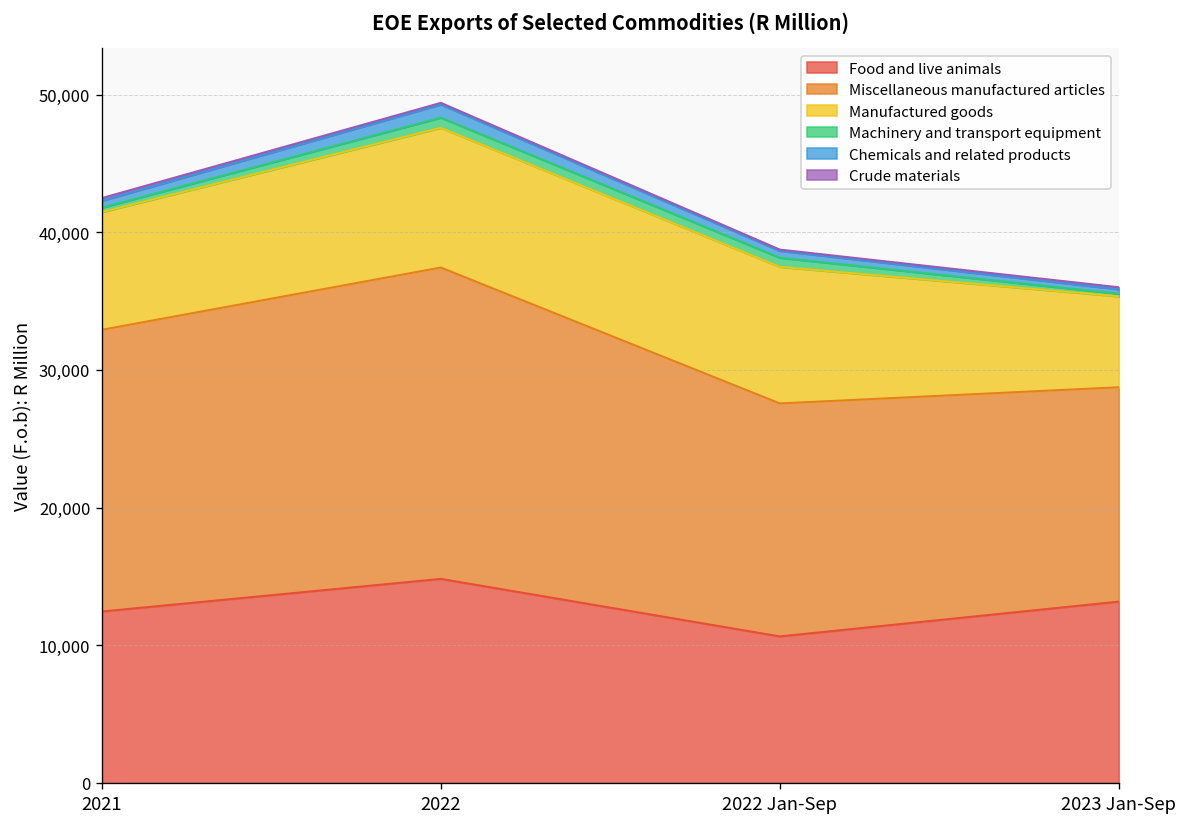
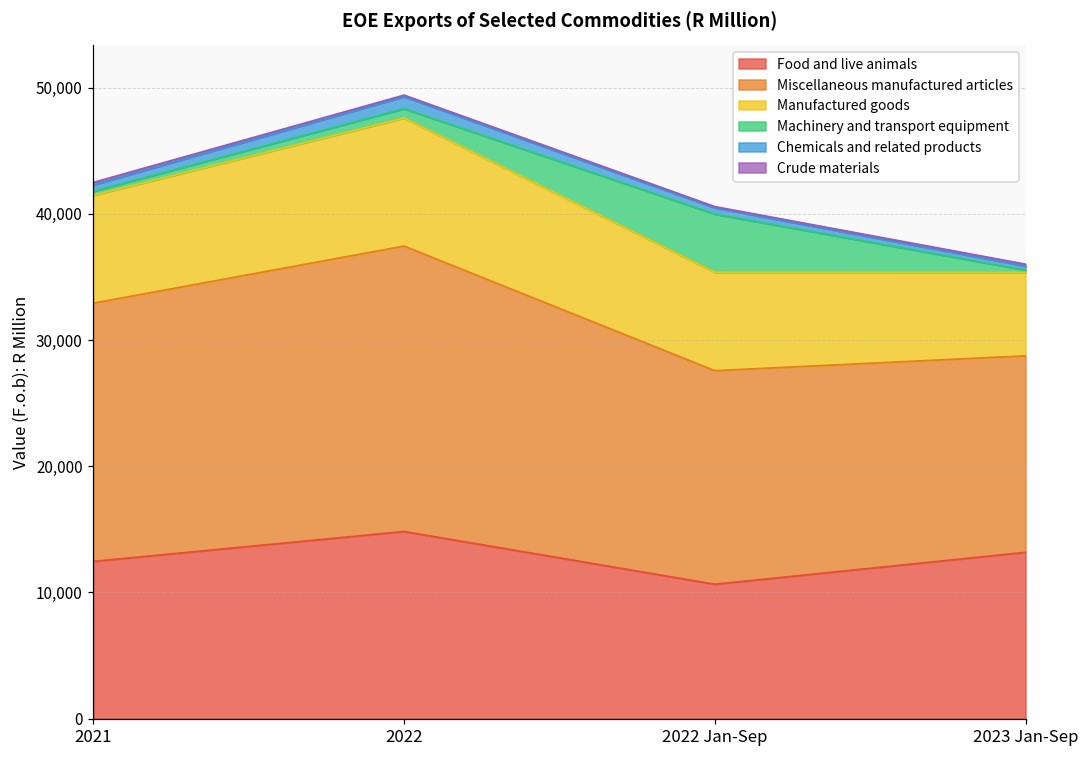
  {
    "Manufactured goods": {
      "2021": "8,500",
      "2022": "10,200",
-     "2022 Jan-Sep": "9,900"
+     "2022 Jan-Sep": "7,800"
    },
    "Machinery and transport equipment": {
      "2021": "300",
      "2022": "700",
-     "2022 Jan-Sep": "700"
+     "2022 Jan-Sep": "4,600"
    }
  }
